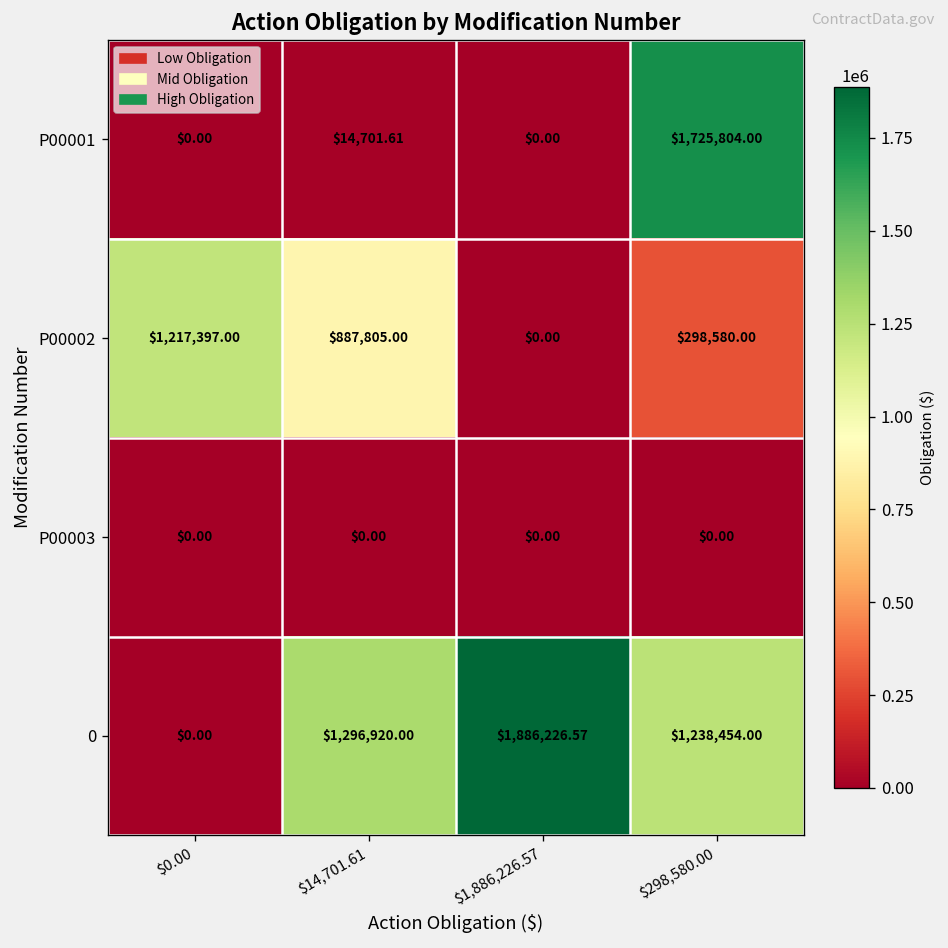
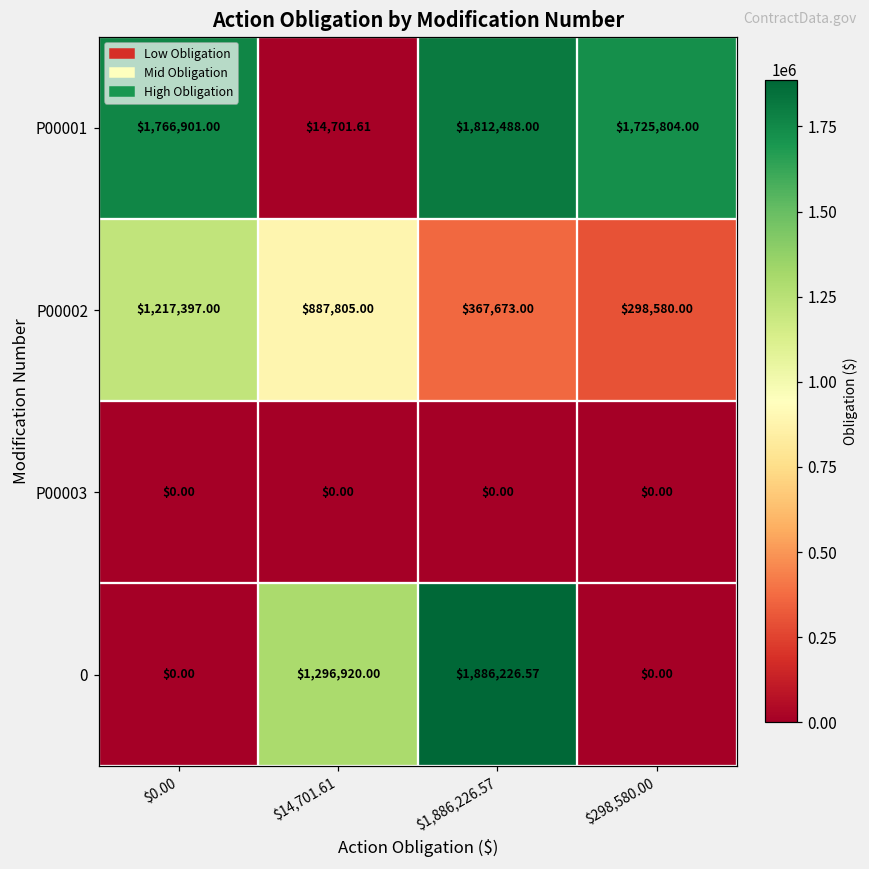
  {
    "P00001": {
-     "$0.00": "$0.00",
+     "$0.00": "$1,766,901.00",
      "$14,701.61": "$14,701.61",
-     "$1,886,226.57": "$0.00",
+     "$1,886,226.57": "$1,812,488.00",
      "$298,580.00": "$1,725,804.00"
    },
    "P00002": {
      "$0.00": "$1,217,397.00",
      "$14,701.61": "$887,805.00",
-     "$1,886,226.57": "$0.00",
+     "$1,886,226.57": "$367,673.00",
      "$298,580.00": "$298,580.00"
    },
    "P00003": {
      "$0.00": "$0.00",
      "$14,701.61": "$0.00",
      "$1,886,226.57": "$0.00",
      "$298,580.00": "$0.00"
    },
    "0": {
      "$0.00": "$0.00",
      "$14,701.61": "$1,296,920.00",
      "$1,886,226.57": "$1,886,226.57",
-     "$298,580.00": "$1,238,454.00"
+     "$298,580.00": "$0.00"
    }
  }
